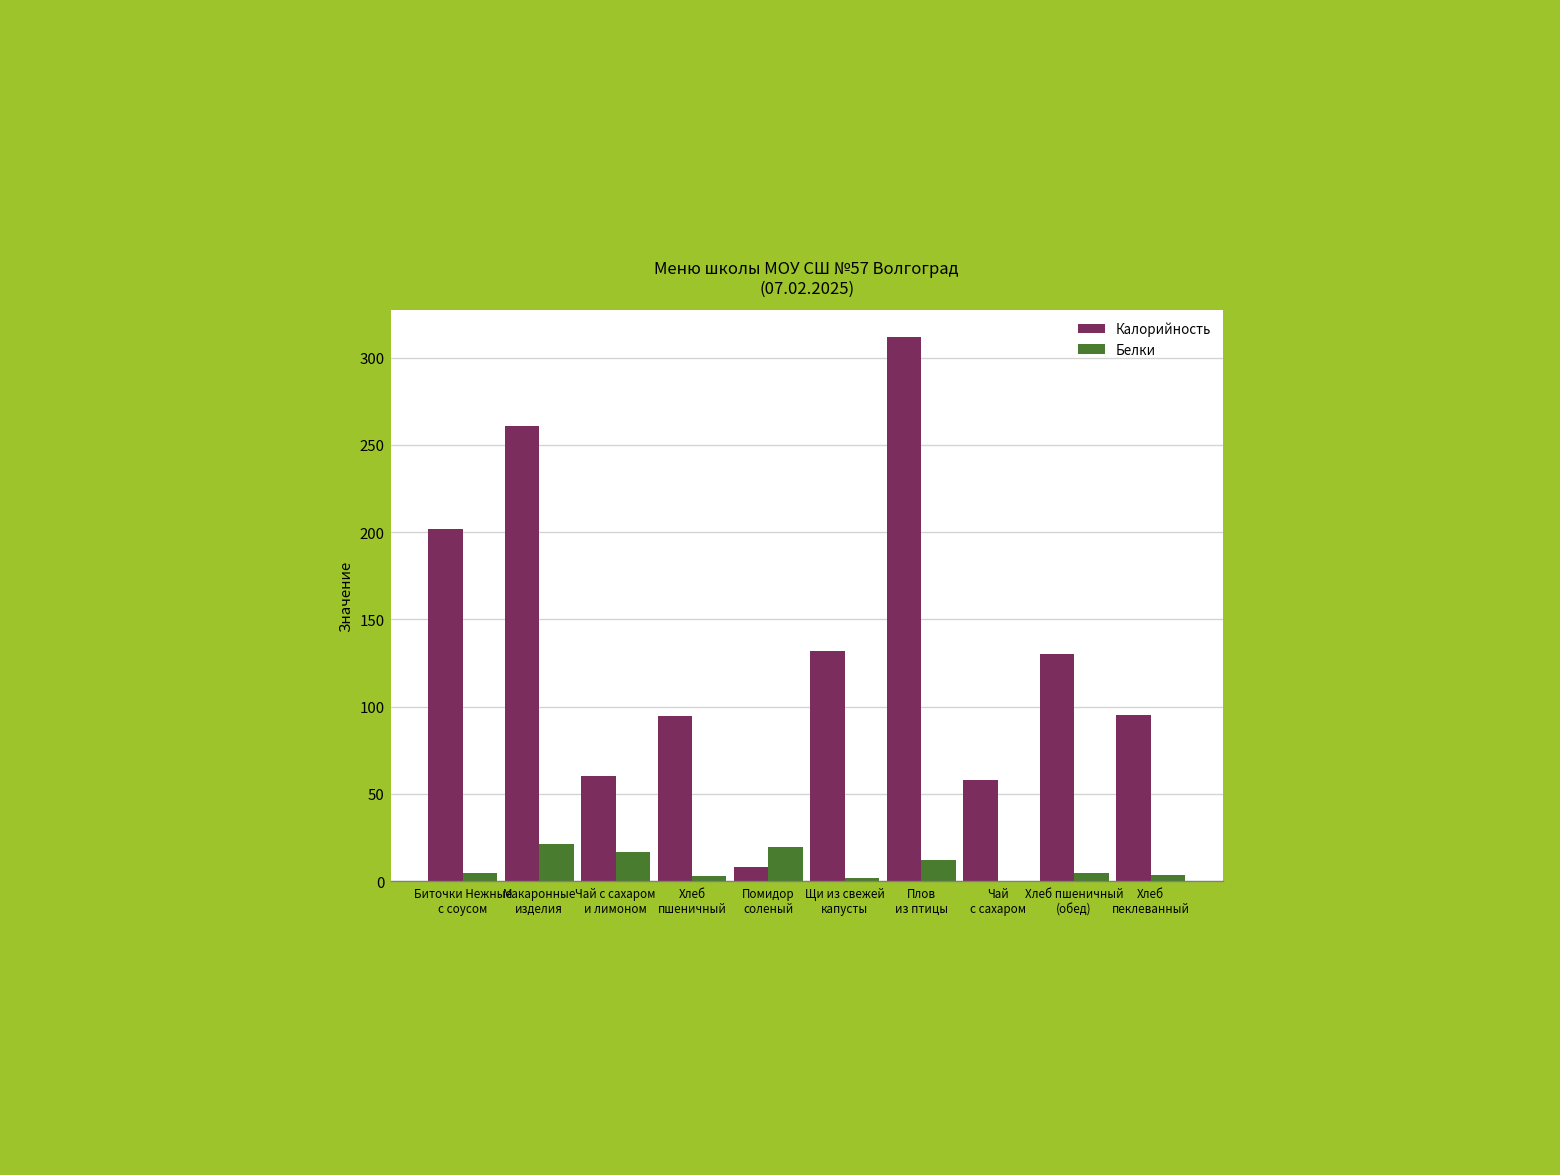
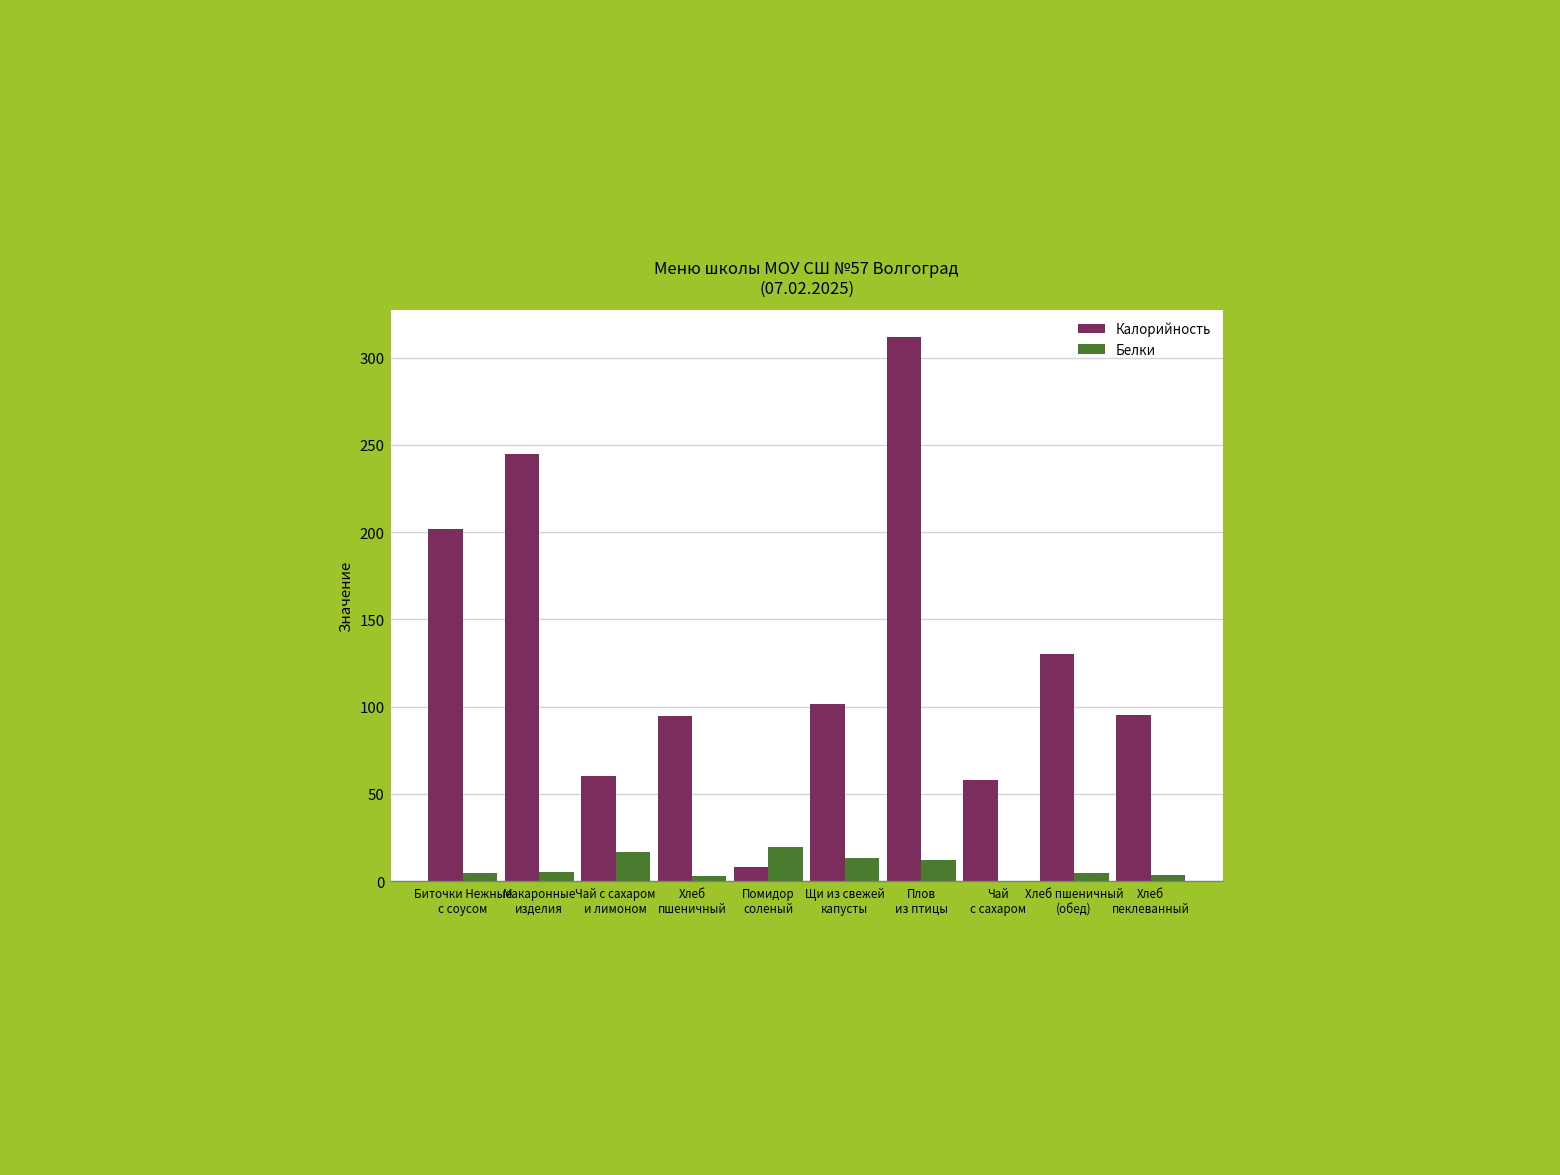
  {
    "Калорийность": {
      "Биточки Нежные с соусом": 202,
-     "Макаронные изделия": 261,
+     "Макаронные изделия": 245,
      "Чай с сахаром и лимоном": 60,
      "Хлеб пшеничный": 95,
      "Помидор соленый": 8,
-     "Щи из свежей капусты": 132,
+     "Щи из свежей капусты": 102,
      "Плов из птицы": 312,
      "Чай с сахаром": 58,
      "Хлеб пшеничный (обед)": 130,
      "Хлеб пеклеванный": 95
    },
    "Белки": {
      "Биточки Нежные с соусом": 5,
-     "Макаронные изделия": 21,
+     "Макаронные изделия": 5,
      "Чай с сахаром и лимоном": 17,
      "Хлеб пшеничный": 3,
      "Помидор соленый": 20,
-     "Щи из свежей капусты": 2,
+     "Щи из свежей капусты": 13,
      "Плов из птицы": 12,
      "Хлеб пшеничный (обед)": 4,
      "Хлеб пеклеванный": 4
    }
  }
